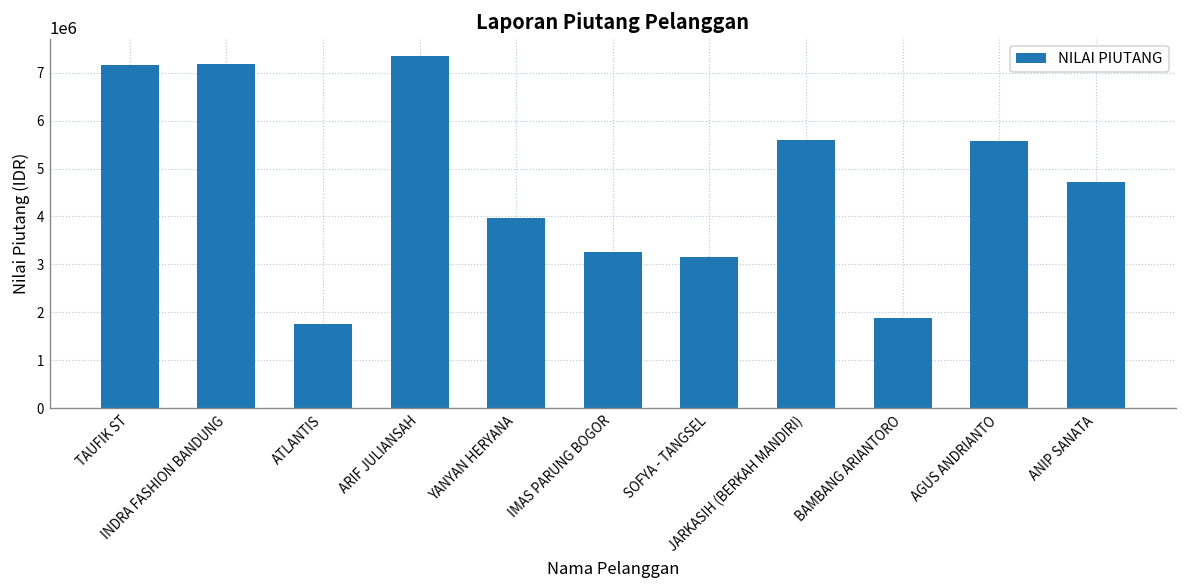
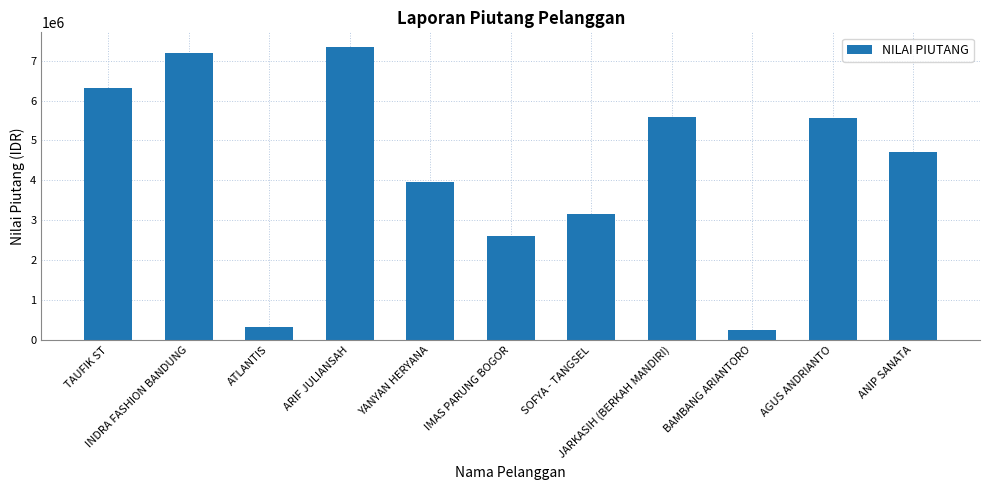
  {
-   "TAUFIK ST": 7200000,
+   "TAUFIK ST": 6300000,
    "INDRA FASHION BANDUNG": 7200000,
-   "ATLANTIS": 1800000,
+   "ATLANTIS": 300000,
    "ARIF JULIANSAH": 7300000,
    "YANYAN HERYANA": 4000000,
-   "IMAS PARUNG BOGOR": 3300000,
+   "IMAS PARUNG BOGOR": 2600000,
    "SOFYA - TANGSEL": 3200000,
    "JARKASIH (BERKAH MANDIRI)": 5600000,
-   "BAMBANG ARIANTORO": 1900000,
+   "BAMBANG ARIANTORO": 300000,
    "AGUS ANDRIANTO": 5600000,
    "ANIP SANATA": 4700000
  }
